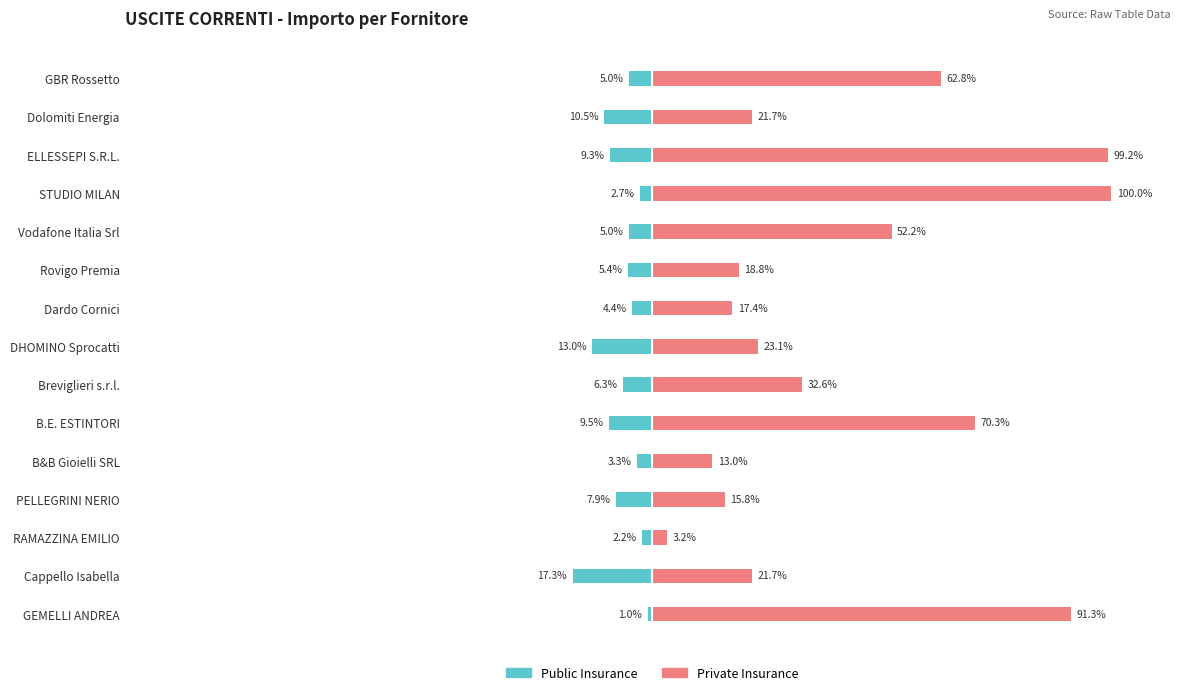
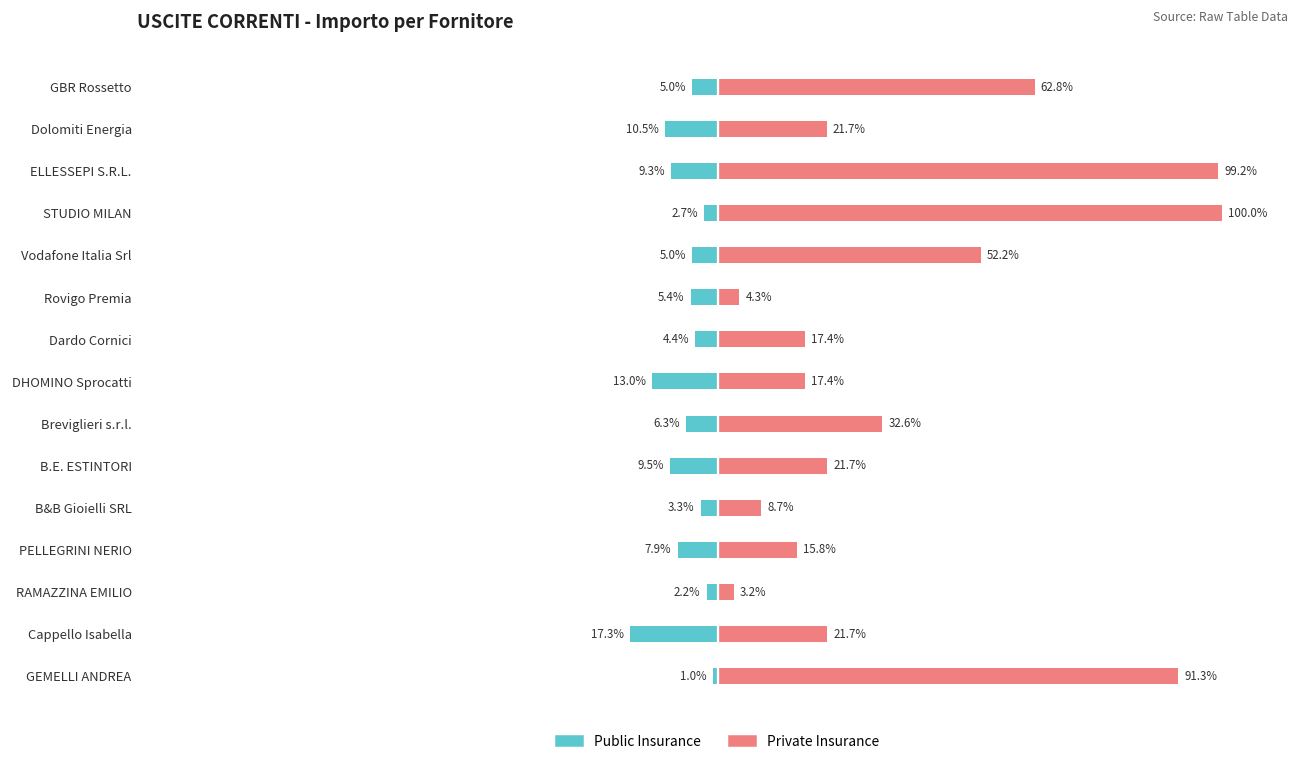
  {
    "Private Insurance": {
      "GBR Rossetto": "62.8%",
      "Dolomiti Energia": "21.7%",
      "ELLESSEPI S.R.L.": "99.2%",
      "STUDIO MILAN": "100.0%",
      "Vodafone Italia Srl": "52.2%",
-     "Rovigo Premia": "18.8%",
+     "Rovigo Premia": "4.3%",
      "Dardo Cornici": "17.4%",
-     "DHOMINO Sprocatti": "23.1%",
+     "DHOMINO Sprocatti": "17.4%",
      "Breviglieri s.r.l.": "32.6%",
-     "B.E. ESTINTORI": "70.3%",
-     "B&B Gioielli SRL": "13.0%",
+     "B.E. ESTINTORI": "21.7%",
+     "B&B Gioielli SRL": "8.7%",
      "PELLEGRINI NERIO": "15.8%",
      "RAMAZZINA EMILIO": "3.2%",
      "Cappello Isabella": "21.7%",
      "GEMELLI ANDREA": "91.3%"
    }
  }
